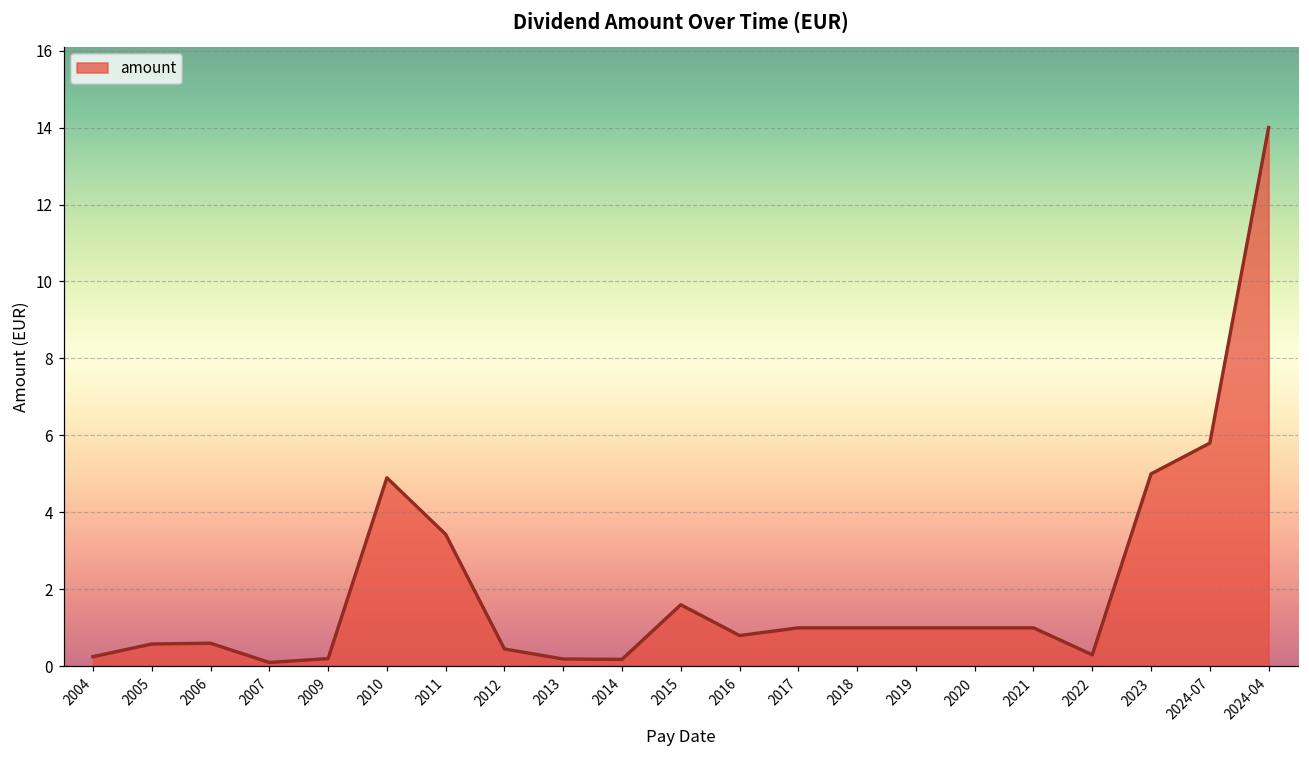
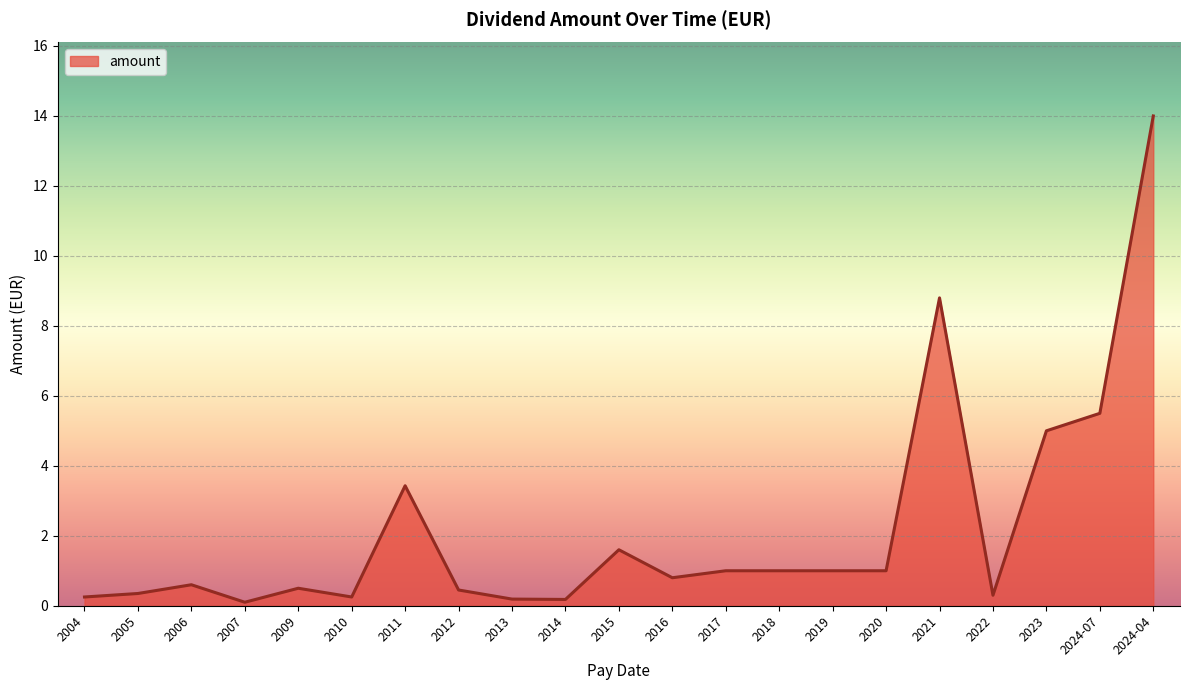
  {
    "2004": 0.3,
-   "2005": 0.6,
+   "2005": 0.4,
    "2006": 0.6,
    "2007": 0.1,
-   "2009": 0.2,
-   "2010": 4.9,
+   "2009": 0.5,
+   "2010": 0.3,
    "2011": 3.4,
    "2012": 0.5,
    "2013": 0.2,
    "2014": 0.2,
    "2015": 1.6,
    "2016": 0.8,
    "2017": 1.0,
    "2018": 1.0,
    "2019": 1.0,
    "2020": 1.0,
-   "2021": 1.0,
+   "2021": 8.8,
    "2022": 0.3,
    "2023": 5.0,
-   "2024-07": 5.8,
+   "2024-07": 5.5,
    "2024-04": 14.0
  }
